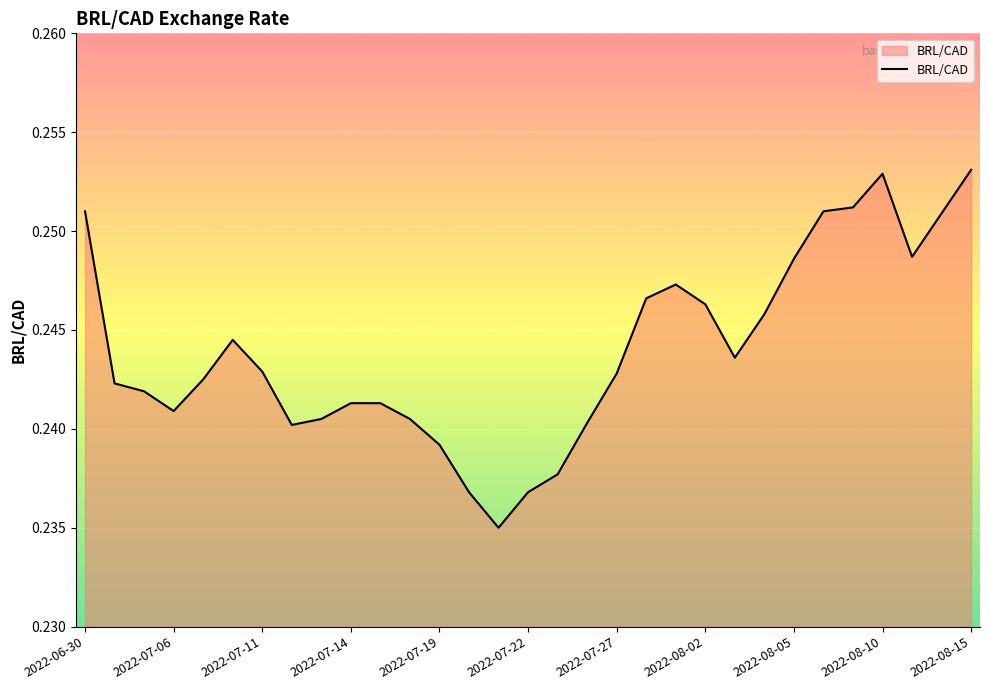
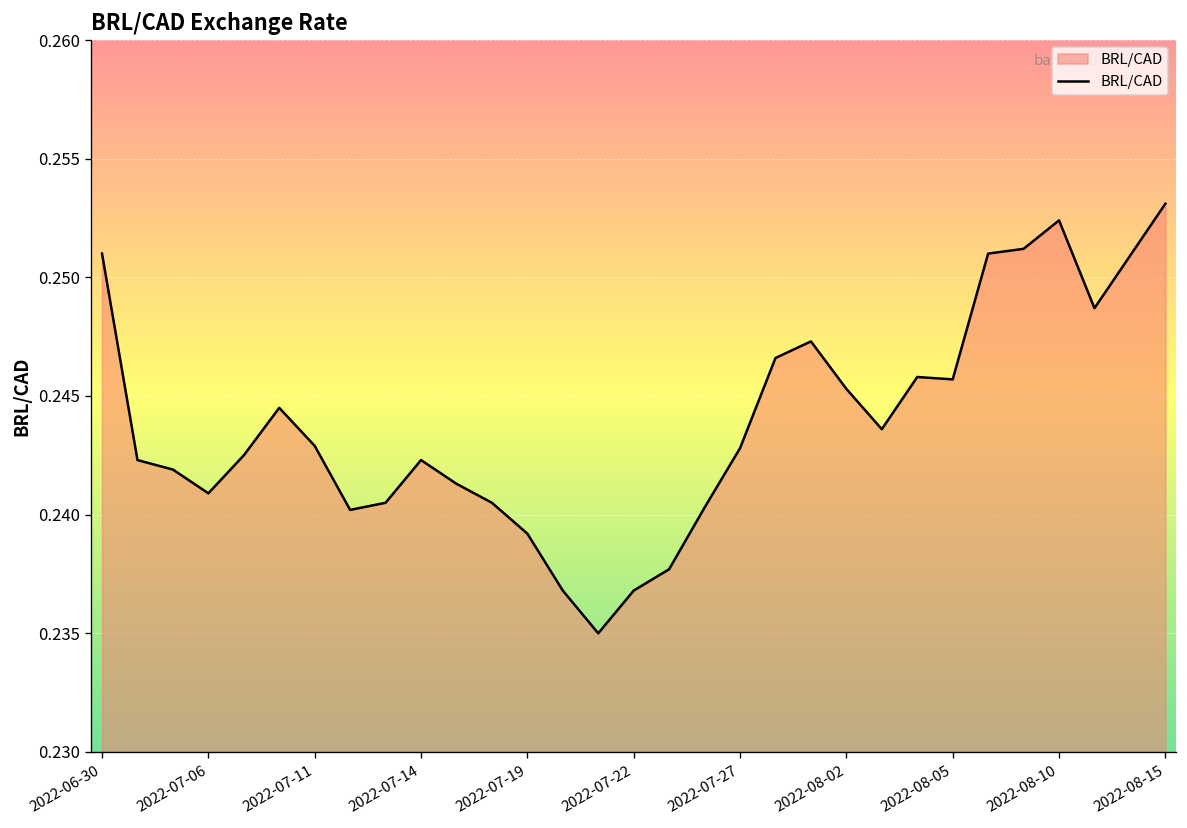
  {
    "2022-06-30": 0.2510,
    "2022-07-06": 0.2409,
    "2022-07-11": 0.2429,
-   "2022-07-14": 0.2413,
+   "2022-07-14": 0.2423,
    "2022-07-19": 0.2392,
    "2022-07-22": 0.2368,
    "2022-07-27": 0.2428,
-   "2022-08-02": 0.2463,
-   "2022-08-05": 0.2486,
-   "2022-08-10": 0.2529,
+   "2022-08-02": 0.2453,
+   "2022-08-05": 0.2457,
+   "2022-08-10": 0.2524,
    "2022-08-15": 0.2531
  }
